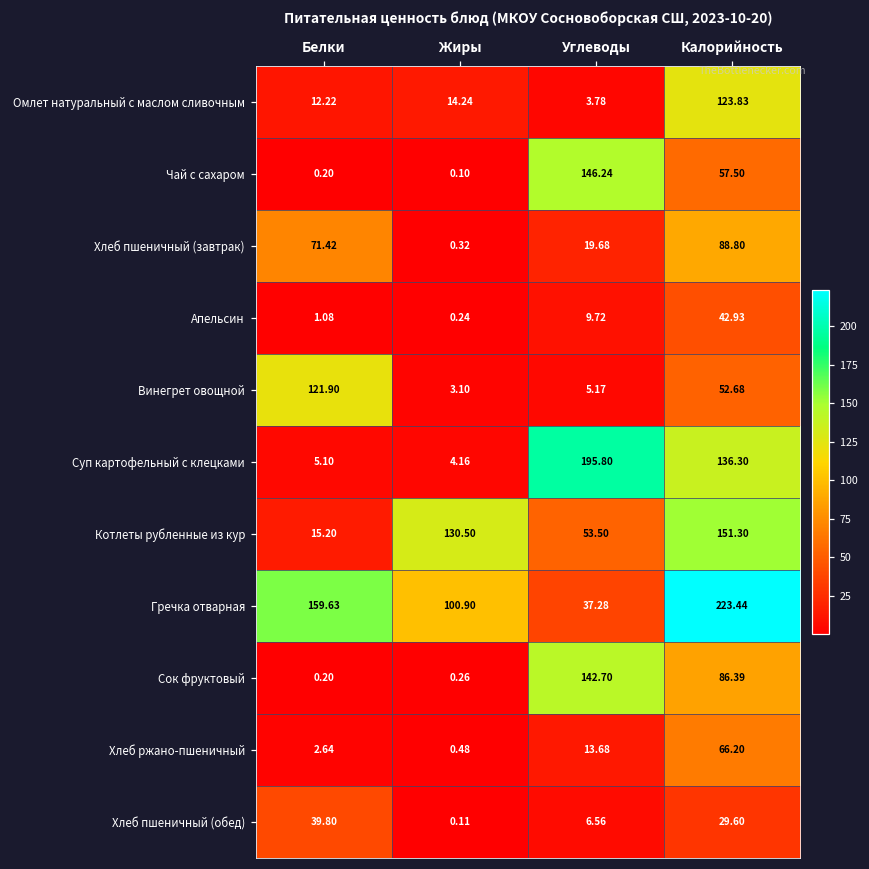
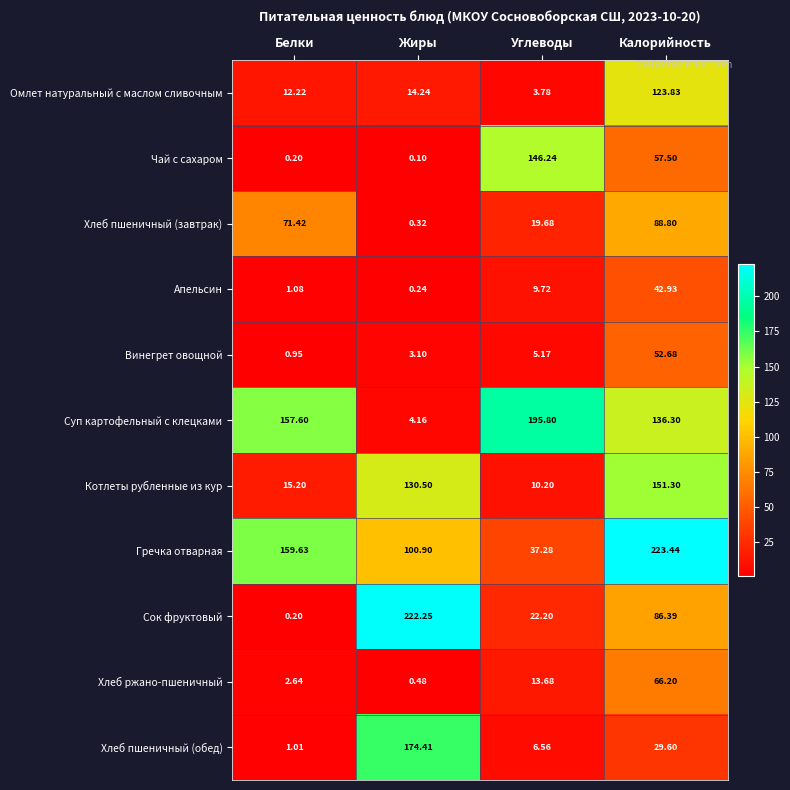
  {
    "Омлет натуральный с маслом сливочным": {
      "Белки": 12.22,
      "Жиры": 14.24,
      "Углеводы": 3.78
    },
    "Чай с сахаром": {
      "Белки": 0.20,
      "Жиры": 0.10,
      "Углеводы": 146.24,
      "Калорийность": 57.50
    },
    "Хлеб пшеничный (завтрак)": {
      "Белки": 71.42,
      "Жиры": 0.32,
      "Углеводы": 19.68,
      "Калорийность": 88.80
    },
    "Апельсин": {
      "Белки": 1.08,
      "Жиры": 0.24,
      "Углеводы": 9.72,
      "Калорийность": 42.93
    },
    "Винегрет овощной": {
-     "Белки": 121.90,
+     "Белки": 0.95,
      "Жиры": 3.10,
      "Углеводы": 5.17,
      "Калорийность": 52.68
    },
    "Суп картофельный с клецками": {
-     "Белки": 5.10,
+     "Белки": 157.60,
      "Жиры": 4.16,
      "Углеводы": 195.80,
      "Калорийность": 136.30
    },
    "Котлеты рубленные из кур": {
      "Белки": 15.20,
      "Жиры": 130.50,
-     "Углеводы": 53.50,
+     "Углеводы": 10.20,
      "Калорийность": 151.30
    },
    "Гречка отварная": {
      "Белки": 159.63,
      "Жиры": 100.90,
      "Углеводы": 37.28,
      "Калорийность": 223.44
    },
    "Сок фруктовый": {
      "Белки": 0.20,
-     "Жиры": 0.26,
-     "Углеводы": 142.70,
+     "Жиры": 222.25,
+     "Углеводы": 22.20,
      "Калорийность": 86.39
    },
    "Хлеб ржано-пшеничный": {
      "Белки": 2.64,
      "Жиры": 0.48,
      "Углеводы": 13.68,
      "Калорийность": 66.20
    },
    "Хлеб пшеничный (обед)": {
-     "Белки": 39.80,
-     "Жиры": 0.11,
+     "Белки": 1.01,
+     "Жиры": 174.41,
      "Углеводы": 6.56,
      "Калорийность": 29.60
    }
  }
